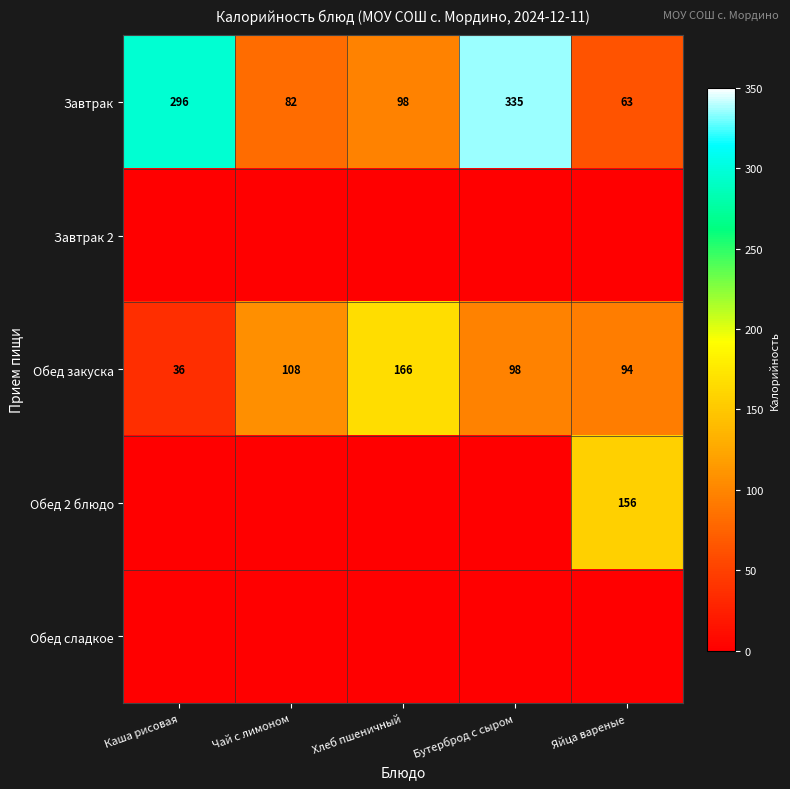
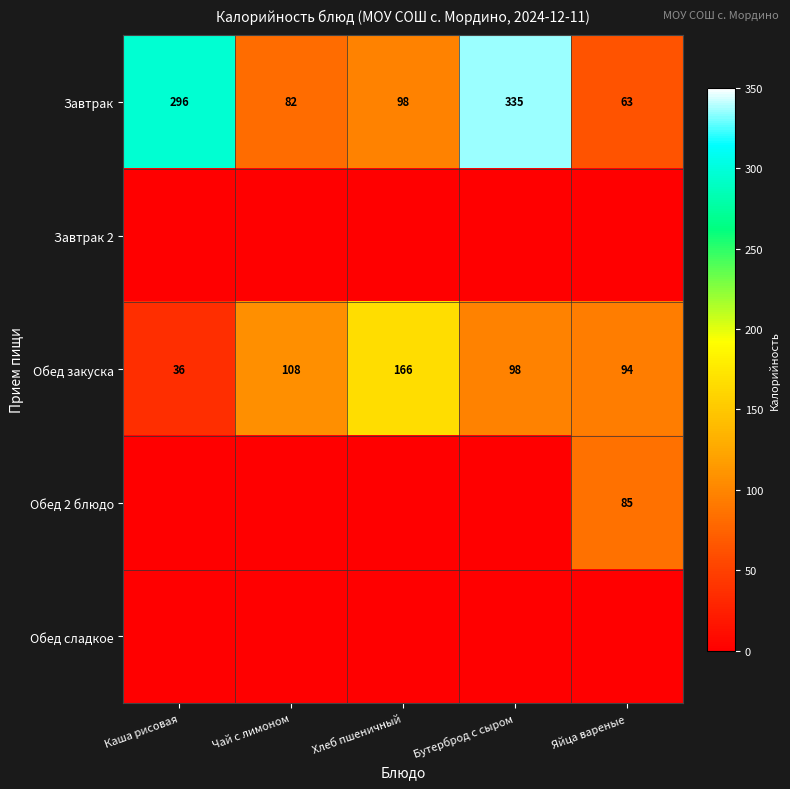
  {
    "Завтрак": {
      "Каша рисовая": 296,
      "Чай с лимоном": 82,
      "Хлеб пшеничный": 98,
      "Бутерброд с сыром": 335,
      "Яйца вареные": 63
    },
    "Обед закуска": {
      "Каша рисовая": 36,
      "Чай с лимоном": 108,
      "Хлеб пшеничный": 166,
      "Бутерброд с сыром": 98,
      "Яйца вареные": 94
    },
    "Обед 2 блюдо": {
-     "Яйца вареные": 156
+     "Яйца вареные": 85
    }
  }
